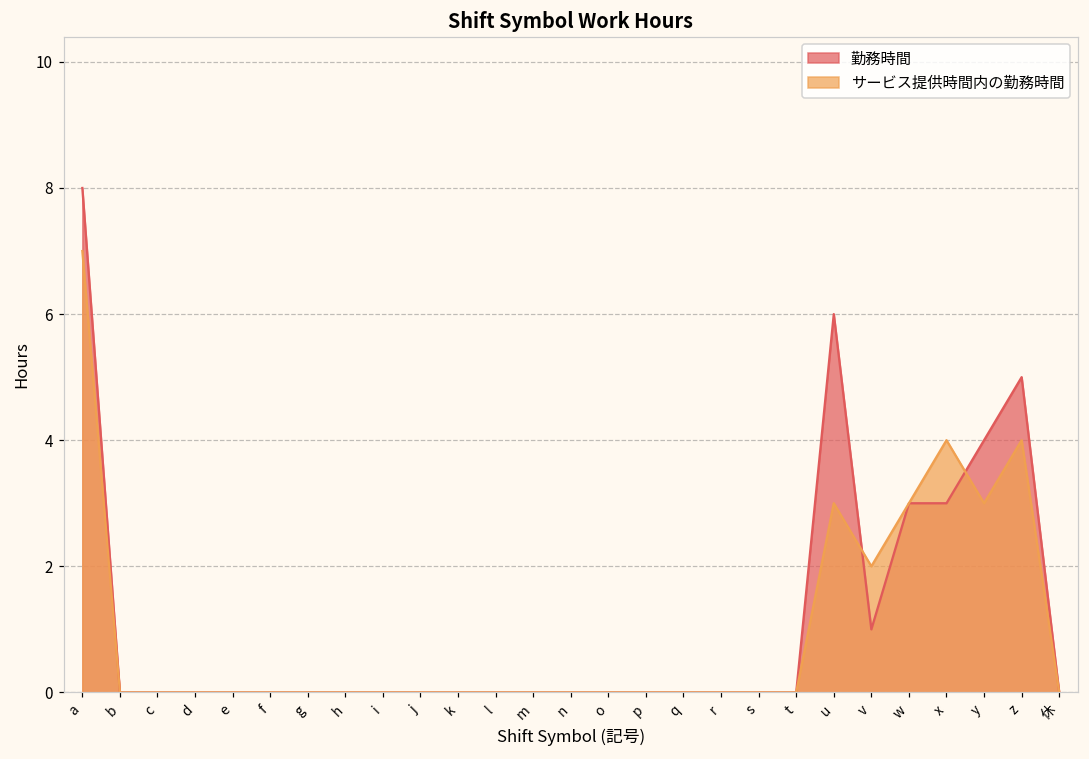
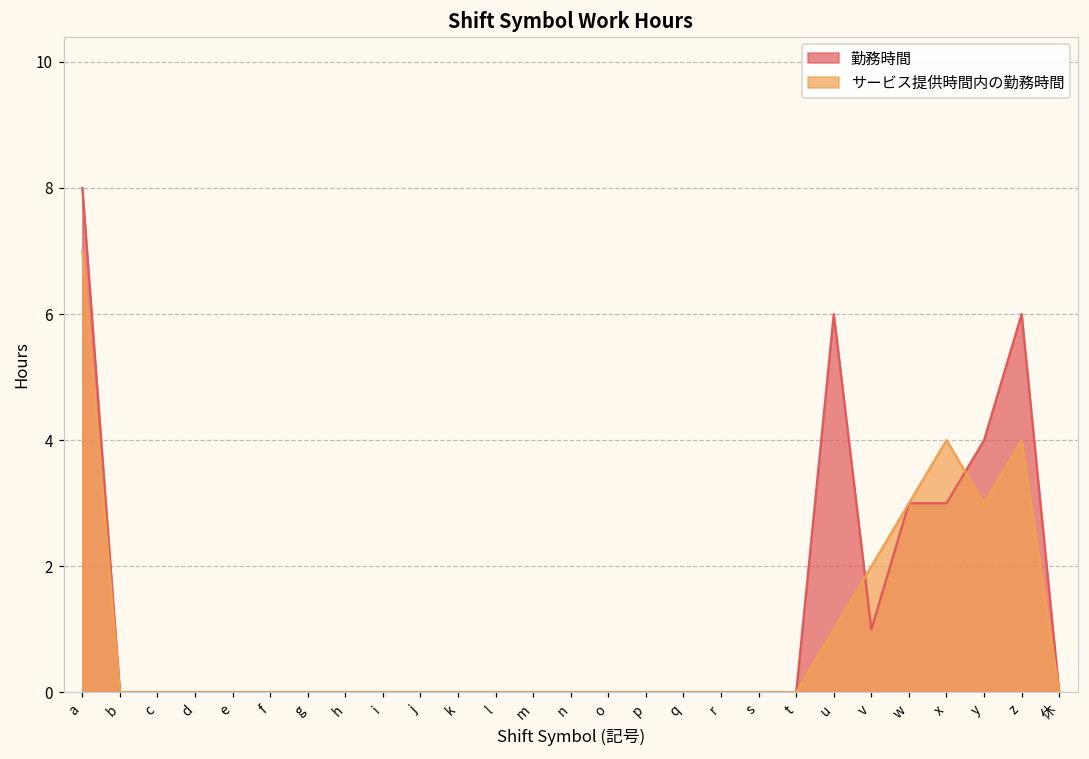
  {
    "勤務時間": {
      "a": 8,
      "u": 6,
      "v": 1,
      "x": 3,
      "y": 4,
-     "z": 5
+     "z": 6
    },
    "サービス提供時間内の勤務時間": {
      "a": 7,
-     "u": 3,
+     "u": 1,
      "v": 2,
      "x": 4,
      "y": 3,
      "z": 4
    }
  }
